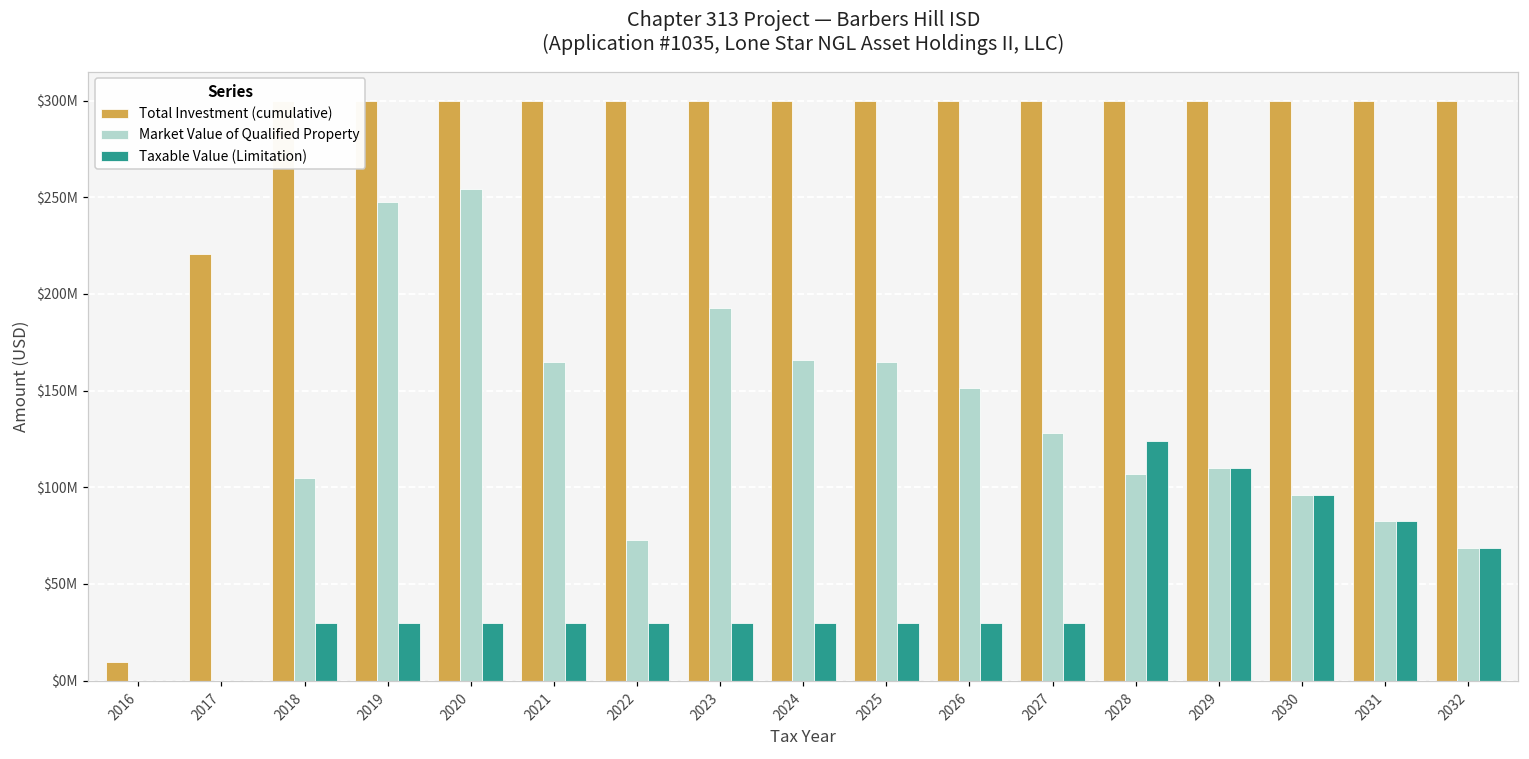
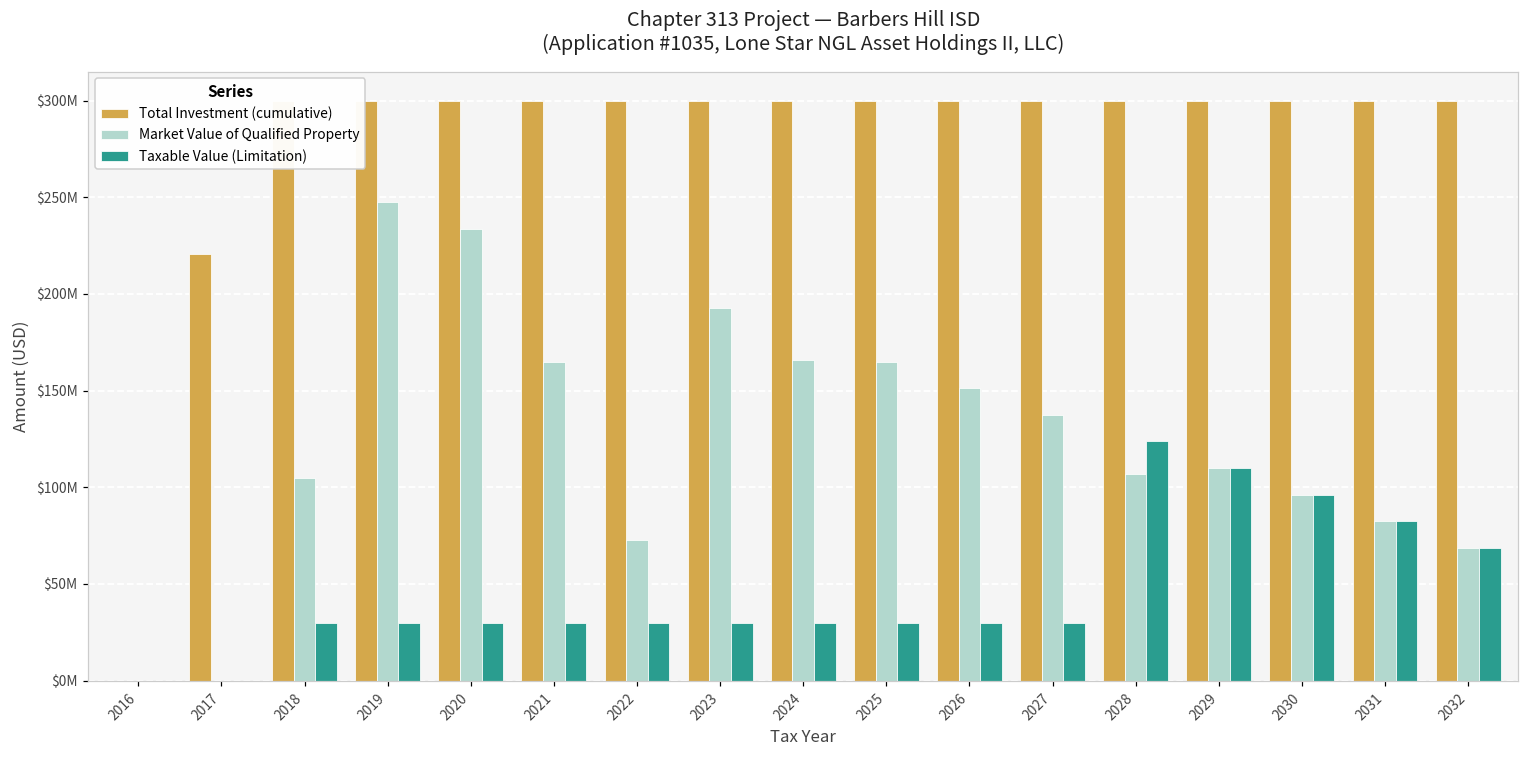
  {
    "Total Investment (cumulative)": {
-     "2016": "$10000000",
+     "2016": "$0",
      "2017": "$221000000",
      "2019": "$300000000",
      "2020": "$300000000",
      "2021": "$300000000",
      "2022": "$300000000",
      "2023": "$300000000",
      "2024": "$300000000",
      "2025": "$300000000",
      "2026": "$300000000",
      "2027": "$300000000",
      "2028": "$300000000",
      "2029": "$300000000",
      "2030": "$300000000",
      "2031": "$300000000",
      "2032": "$300000000"
    },
    "Market Value of Qualified Property": {
      "2016": "$0",
      "2017": "$0",
      "2018": "$105000000",
      "2019": "$248000000",
-     "2020": "$254000000",
+     "2020": "$234000000",
      "2021": "$165000000",
      "2022": "$73000000",
      "2023": "$193000000",
      "2024": "$166000000",
      "2025": "$165000000",
      "2026": "$151000000",
-     "2027": "$128000000",
+     "2027": "$138000000",
      "2028": "$107000000",
      "2029": "$110000000",
      "2030": "$96000000",
      "2031": "$83000000",
      "2032": "$69000000"
    },
    "Taxable Value (Limitation)": {
      "2016": "$0",
      "2017": "$0",
      "2018": "$30000000",
      "2019": "$30000000",
      "2020": "$30000000",
      "2021": "$30000000",
      "2022": "$30000000",
      "2023": "$30000000",
      "2024": "$30000000",
      "2025": "$30000000",
      "2026": "$30000000",
      "2027": "$30000000",
      "2028": "$124000000",
      "2029": "$110000000",
      "2030": "$96000000",
      "2031": "$83000000",
      "2032": "$69000000"
    }
  }
